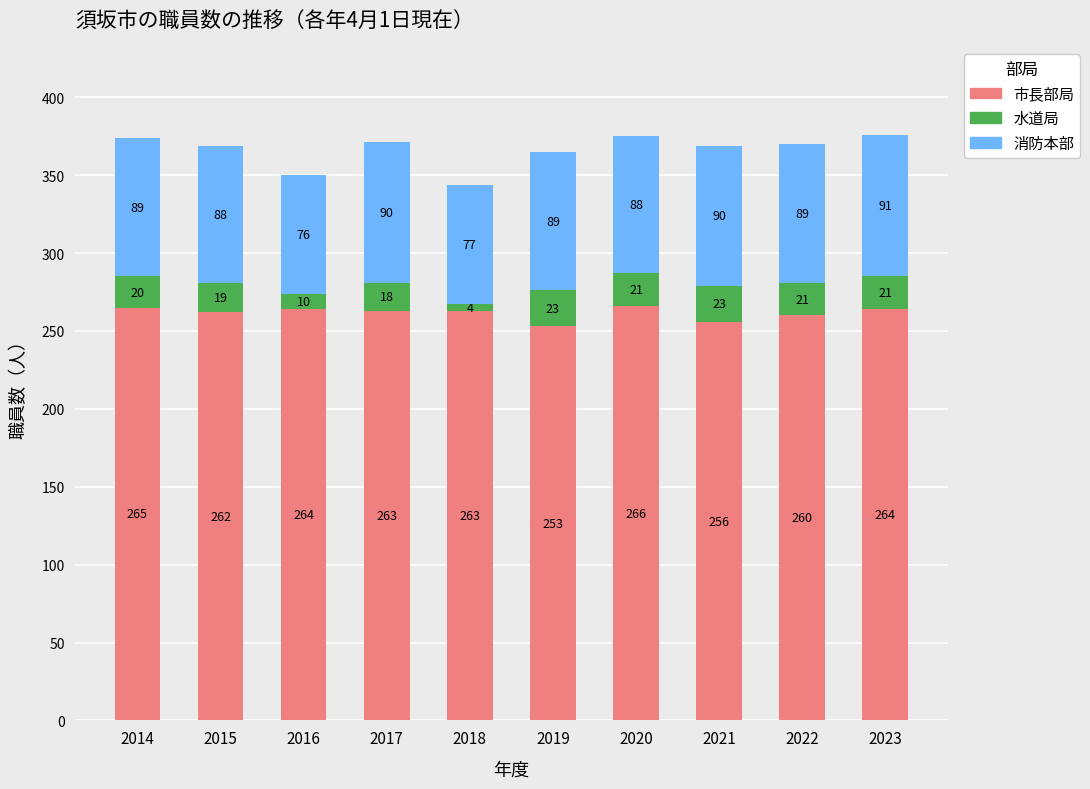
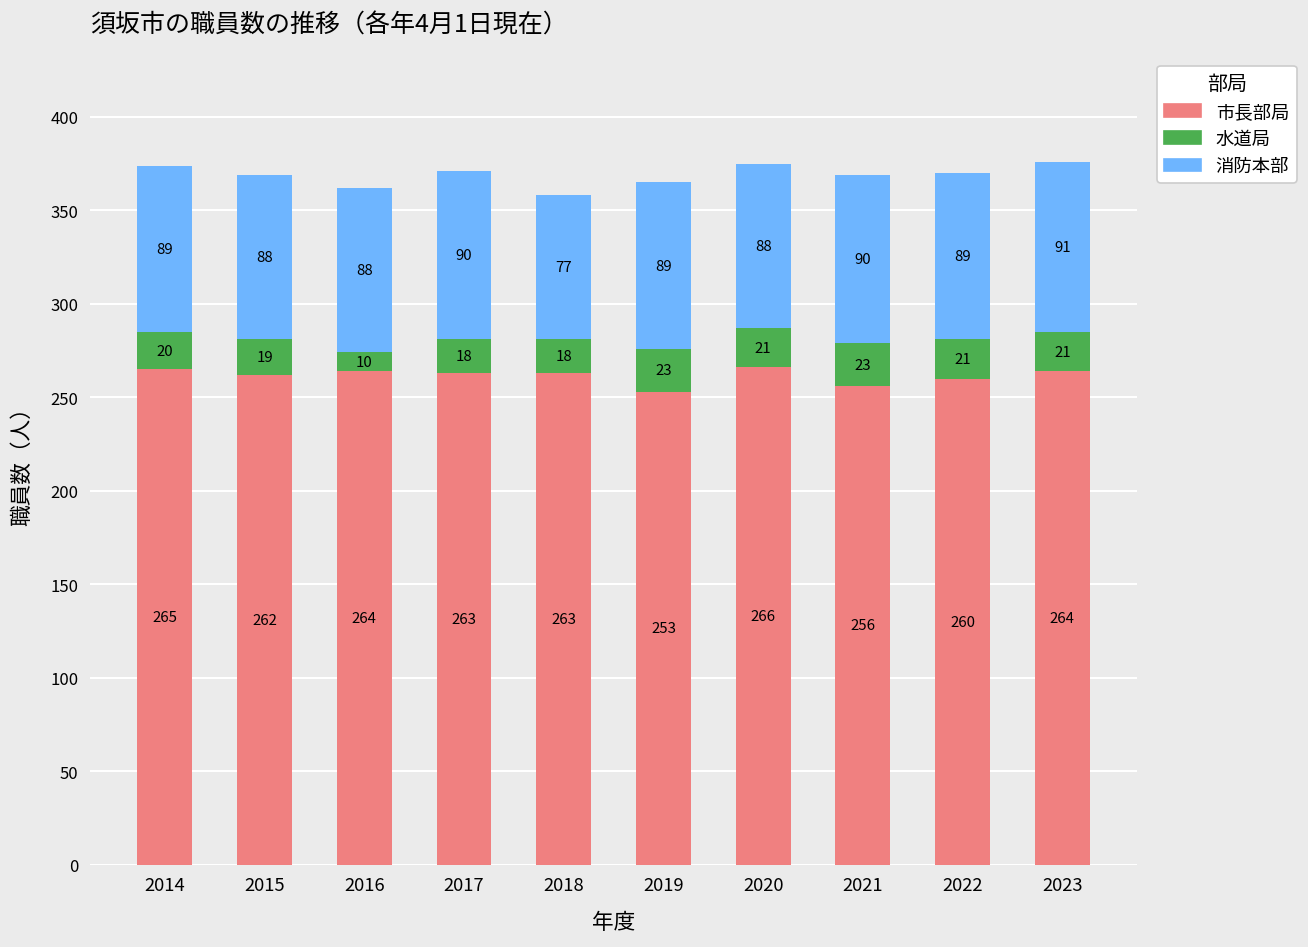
  {
    "市長部局": {
      "2014": 265,
      "2015": 262,
      "2016": 264,
      "2017": 263,
      "2018": 263,
      "2019": 253,
      "2020": 266,
      "2021": 256,
      "2022": 260,
      "2023": 264
    },
    "水道局": {
      "2014": 20,
      "2015": 19,
      "2016": 10,
      "2017": 18,
-     "2018": 4,
+     "2018": 18,
      "2019": 23,
      "2020": 21,
      "2021": 23,
      "2022": 21,
      "2023": 21
    },
    "消防本部": {
      "2014": 89,
      "2015": 88,
-     "2016": 76,
+     "2016": 88,
      "2017": 90,
      "2018": 77,
      "2019": 89,
      "2020": 88,
      "2021": 90,
      "2022": 89,
      "2023": 91
    }
  }
